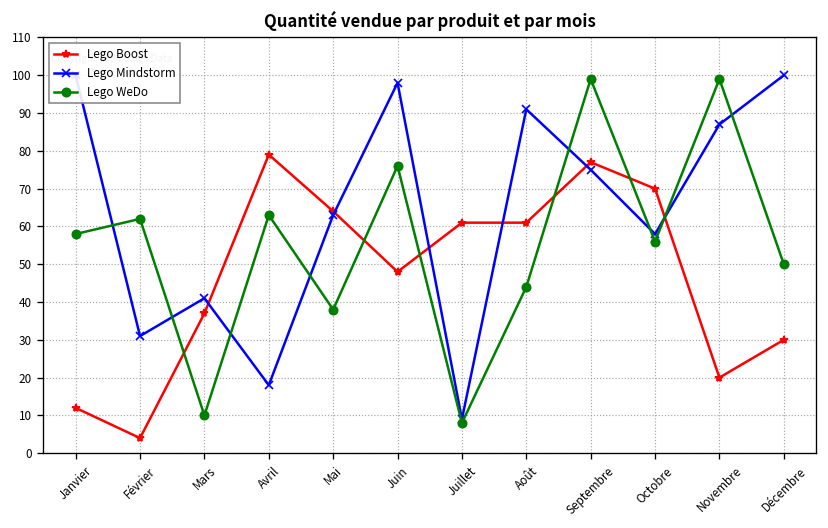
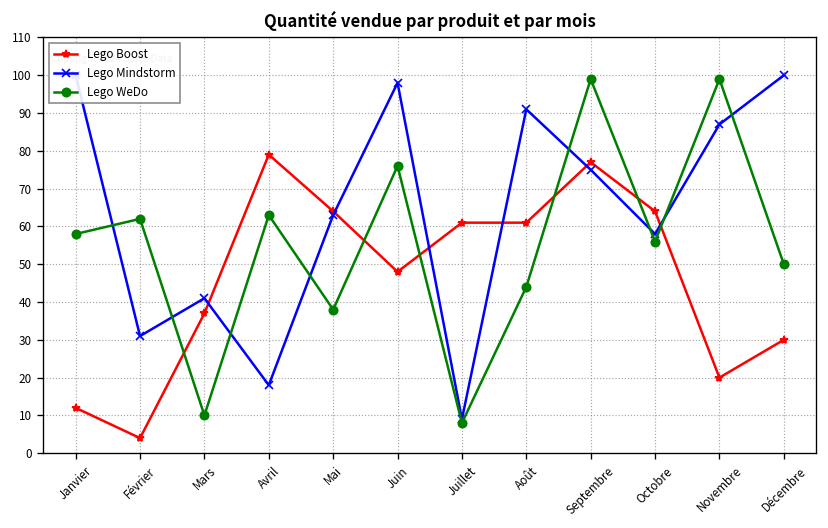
  {
    "Lego Boost": {
      "Janvier": 12,
      "Février": 4,
      "Mars": 37,
      "Avril": 79,
      "Mai": 64,
      "Juin": 48,
      "Juillet": 61,
      "Août": 61,
      "Septembre": 77,
-     "Octobre": 70,
+     "Octobre": 64,
      "Novembre": 20,
      "Décembre": 30
    },
    "Lego Mindstorm": {
      "Février": 31,
      "Mars": 41,
      "Avril": 18,
      "Mai": 63,
      "Juin": 98,
      "Juillet": 9,
      "Août": 91,
      "Septembre": 75,
      "Octobre": 58,
      "Novembre": 87,
      "Décembre": 100
    },
    "Lego WeDo": {
      "Janvier": 58,
      "Février": 62,
      "Mars": 10,
      "Avril": 63,
      "Mai": 38,
      "Juin": 76,
      "Juillet": 8,
      "Août": 44,
      "Septembre": 99,
      "Octobre": 56,
      "Novembre": 99,
      "Décembre": 50
    }
  }
